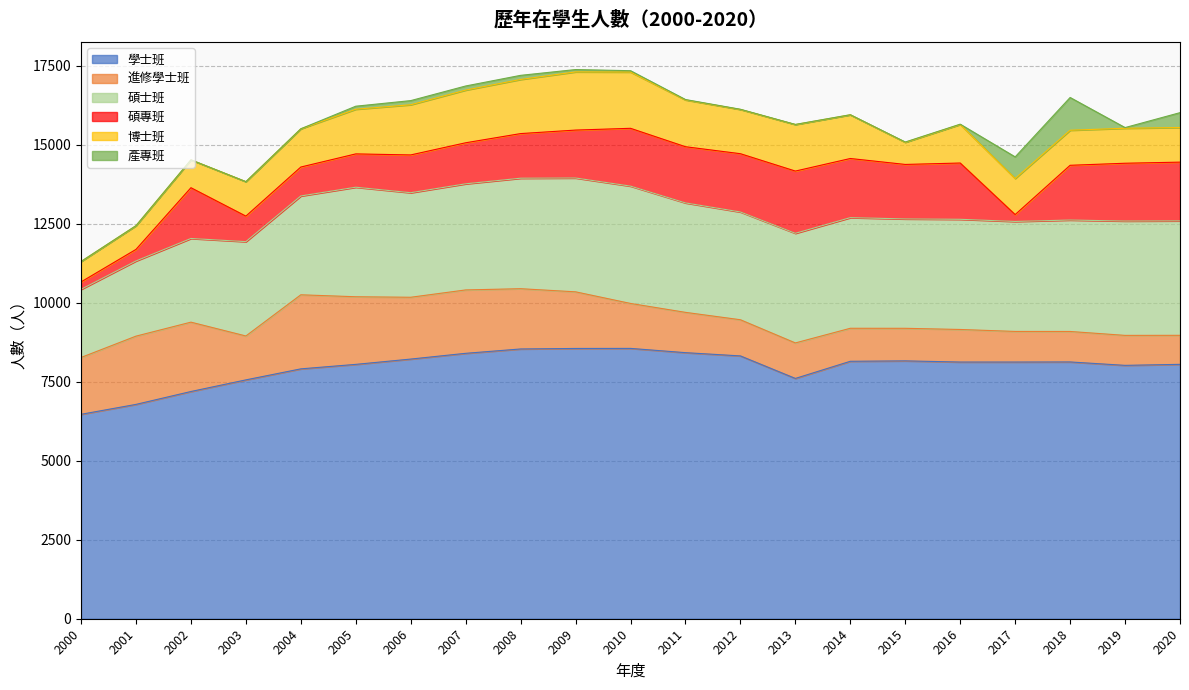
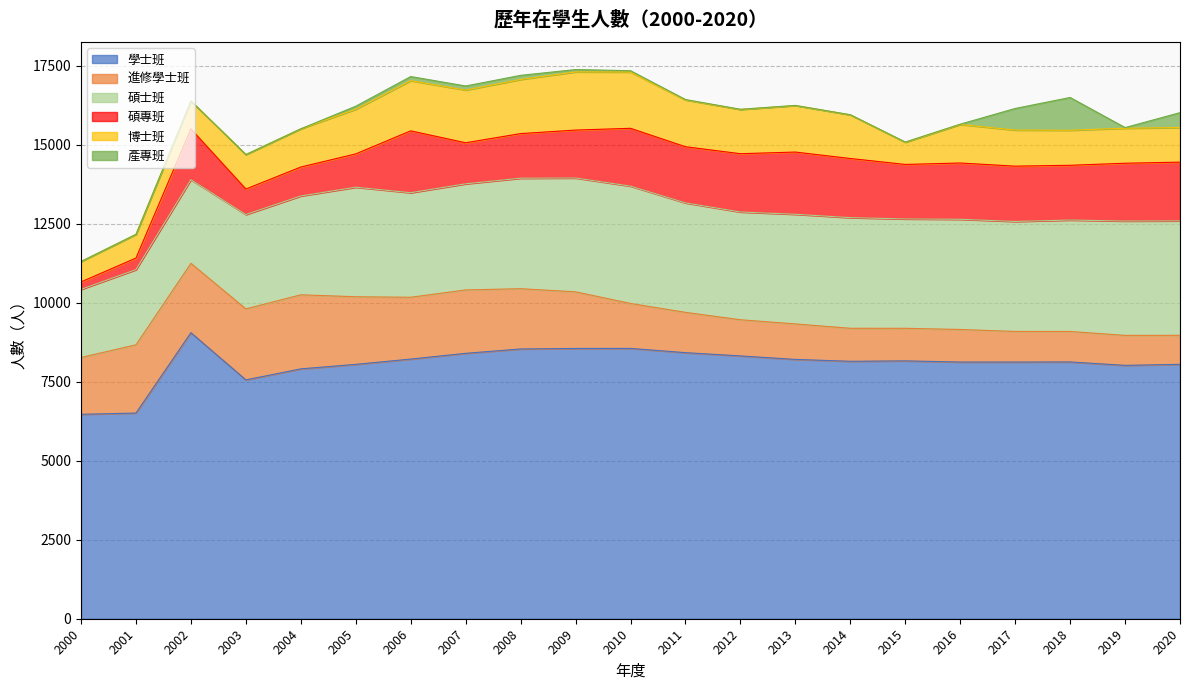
  {
    "學士班": {
      "2000": 6500,
-     "2001": 6800,
-     "2002": 7200,
+     "2001": 6500,
+     "2002": 9100,
      "2003": 7600,
      "2004": 7900,
      "2005": 8100,
      "2006": 8200,
      "2007": 8400,
      "2008": 8500,
      "2009": 8600,
      "2010": 8600,
      "2011": 8400,
      "2012": 8300,
-     "2013": 7600,
+     "2013": 8200,
      "2014": 8200,
      "2015": 8200,
      "2016": 8100,
      "2017": 8100,
      "2018": 8100,
      "2019": 8000,
      "2020": 8100
    },
    "進修學士班": {
      "2000": 1800,
      "2001": 2200,
      "2002": 2200,
-     "2003": 1400,
+     "2003": 2200,
      "2004": 2300,
      "2005": 2100,
      "2006": 2000,
      "2007": 2000,
      "2008": 1900,
      "2009": 1800,
      "2010": 1400,
      "2011": 1300,
      "2012": 1100,
      "2013": 1100,
      "2014": 1000,
      "2015": 1000,
      "2016": 1000,
      "2017": 1000,
      "2018": 1000,
      "2019": 900,
      "2020": 900
    },
    "碩士班": {
      "2000": 2200,
      "2001": 2400,
      "2002": 2600,
      "2003": 3000,
      "2004": 3100,
      "2005": 3500,
      "2006": 3300,
      "2007": 3400,
      "2008": 3500,
      "2009": 3600,
      "2010": 3700,
      "2011": 3500,
      "2012": 3400,
      "2013": 3500,
      "2014": 3500,
      "2015": 3500,
      "2016": 3500,
      "2017": 3500,
      "2018": 3500,
      "2019": 3600,
      "2020": 3600
    },
    "碩專班": {
      "2000": 200,
      "2001": 400,
      "2003": 800,
      "2004": 900,
      "2005": 1100,
-     "2006": 1200,
+     "2006": 2000,
      "2007": 1300,
      "2008": 1400,
      "2009": 1500,
      "2010": 1800,
      "2011": 1800,
      "2012": 1800,
      "2013": 2000,
      "2014": 1900,
      "2015": 1700,
      "2016": 1800,
-     "2017": 200,
+     "2017": 1800,
      "2018": 1700,
      "2019": 1800,
      "2020": 1900
    },
    "博士班": {
      "2005": 1400,
      "2006": 1600,
      "2007": 1700,
      "2008": 1700,
      "2017": 1100,
      "2018": 1100,
      "2020": 1100
    },
    "產專班": {
      "2005": 100,
      "2006": 100,
      "2007": 100,
      "2008": 100,
      "2017": 700,
      "2018": 1000,
      "2020": 500
    }
  }
